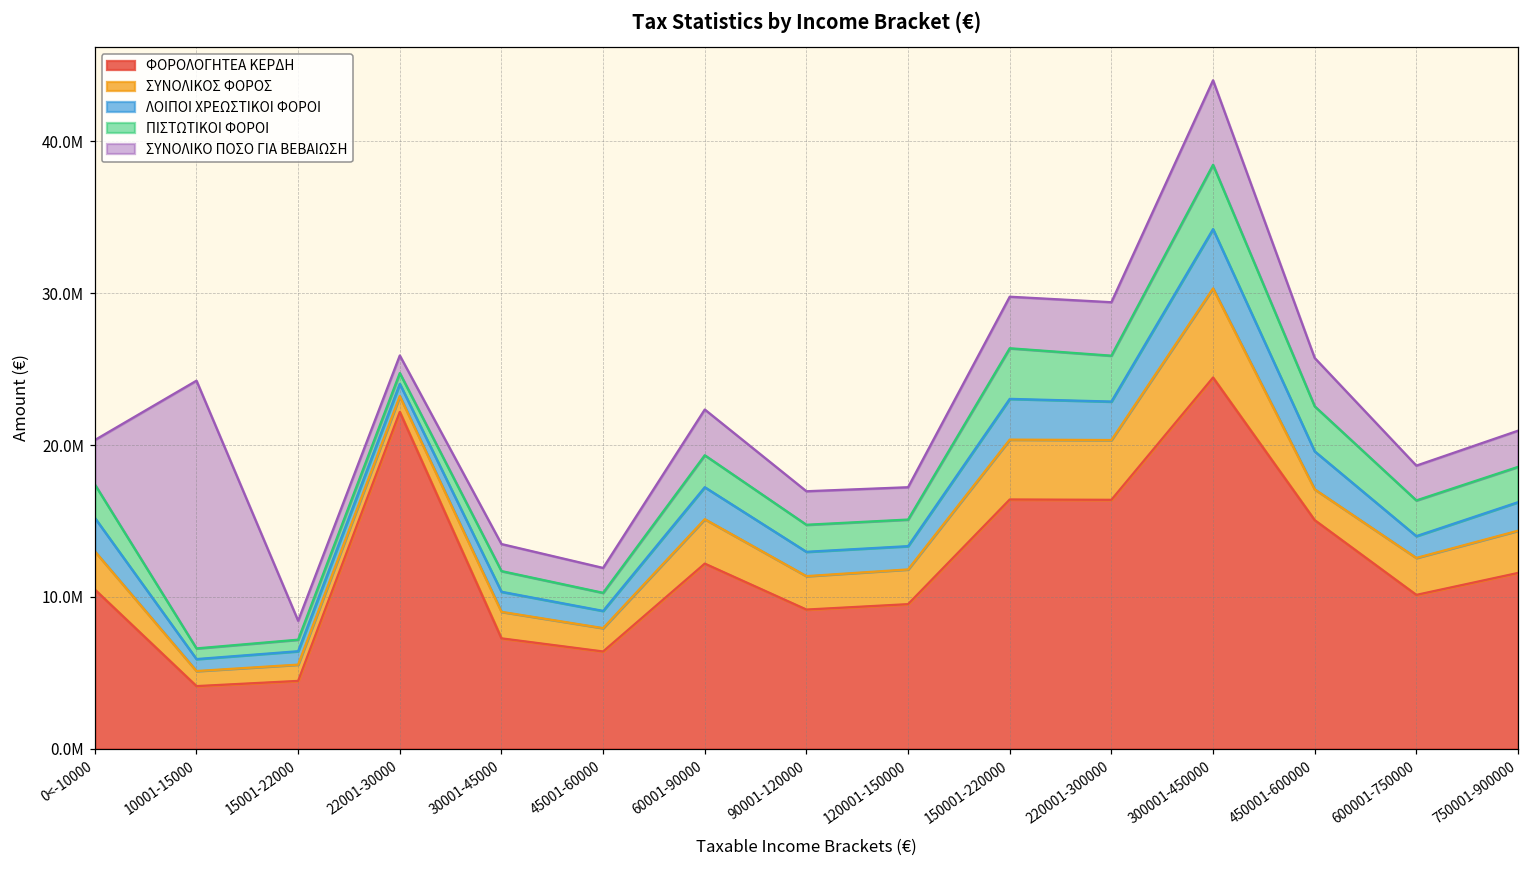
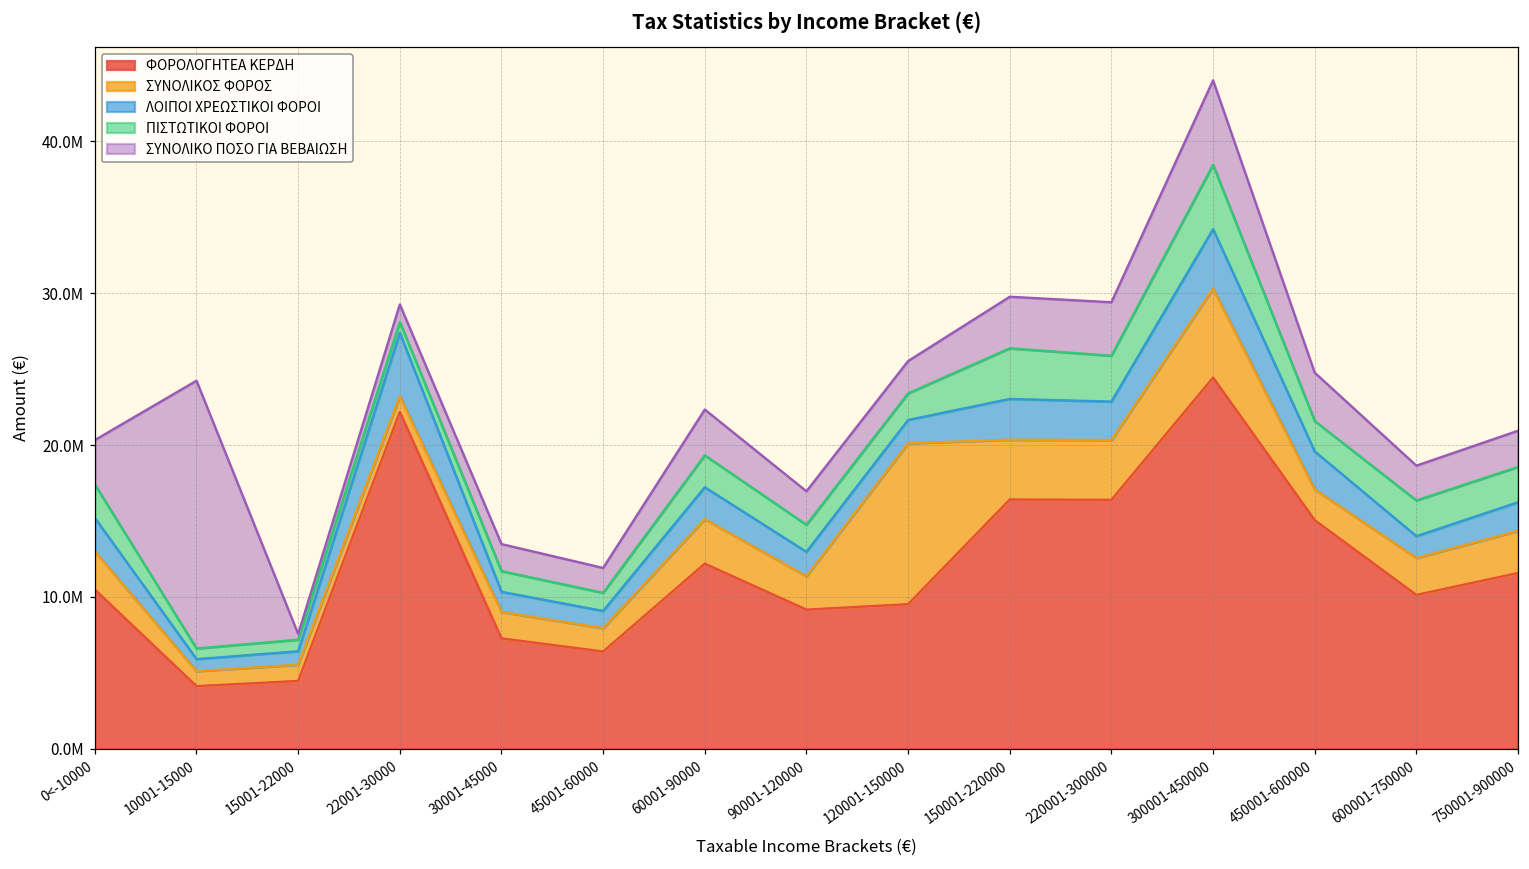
  {
    "ΦΟΡΟΛΟΓΗΤΕΑ ΚΕΡΔΗ": {
      "0<-10000": 10500000,
      "10001-15000": 4100000,
      "15001-22000": 4500000,
      "22001-30000": 22200000,
      "30001-45000": 7300000,
      "45001-60000": 6400000,
      "60001-90000": 12200000,
      "90001-120000": 9200000,
      "120001-150000": 9500000,
      "150001-220000": 16400000,
      "220001-300000": 16400000,
      "300001-450000": 24400000,
      "450001-600000": 15100000,
      "600001-750000": 10100000,
      "750001-900000": 11600000
    },
    "ΣΥΝΟΛΙΚΟΣ ΦΟΡΟΣ": {
      "0<-10000": 2500000,
      "10001-15000": 1000000,
      "15001-22000": 1100000,
      "22001-30000": 1000000,
      "30001-45000": 1700000,
      "45001-60000": 1500000,
      "60001-90000": 2900000,
      "90001-120000": 2200000,
-     "120001-150000": 2300000,
+     "120001-150000": 10600000,
      "150001-220000": 3900000,
      "220001-300000": 3900000,
      "300001-450000": 5900000,
      "450001-600000": 2000000,
      "600001-750000": 2400000,
      "750001-900000": 2800000
    },
    "ΛΟΙΠΟΙ ΧΡΕΩΣΤΙΚΟΙ ΦΟΡΟΙ": {
      "0<-10000": 2200000,
      "10001-15000": 800000,
      "15001-22000": 900000,
-     "22001-30000": 800000,
+     "22001-30000": 4200000,
      "30001-45000": 1300000,
      "45001-60000": 1100000,
      "60001-90000": 2100000,
      "90001-120000": 1600000,
      "120001-150000": 1500000,
      "150001-220000": 2700000,
      "220001-300000": 2500000,
      "300001-450000": 3900000,
      "450001-600000": 2500000,
      "600001-750000": 1400000,
      "750001-900000": 1900000
    },
    "ΠΙΣΤΩΤΙΚΟΙ ΦΟΡΟΙ": {
      "0<-10000": 2200000,
      "10001-15000": 700000,
      "15001-22000": 800000,
      "22001-30000": 700000,
      "30001-45000": 1400000,
      "45001-60000": 1200000,
      "60001-90000": 2100000,
      "90001-120000": 1800000,
      "120001-150000": 1800000,
      "150001-220000": 3300000,
      "220001-300000": 3000000,
      "300001-450000": 4200000,
-     "450001-600000": 3000000,
+     "450001-600000": 2000000,
      "600001-750000": 2400000,
      "750001-900000": 2300000
    },
    "ΣΥΝΟΛΙΚΟ ΠΟΣΟ ΓΙΑ ΒΕΒΑΙΩΣΗ": {
      "0<-10000": 2900000,
      "10001-15000": 17600000,
-     "15001-22000": 1200000,
+     "15001-22000": 400000,
      "22001-30000": 1200000,
      "30001-45000": 1800000,
      "45001-60000": 1600000,
      "60001-90000": 3000000,
      "90001-120000": 2200000,
      "120001-150000": 2100000,
      "150001-220000": 3400000,
      "220001-300000": 3500000,
      "300001-450000": 5600000,
      "450001-600000": 3200000,
      "600001-750000": 2300000,
      "750001-900000": 2400000
    }
  }
